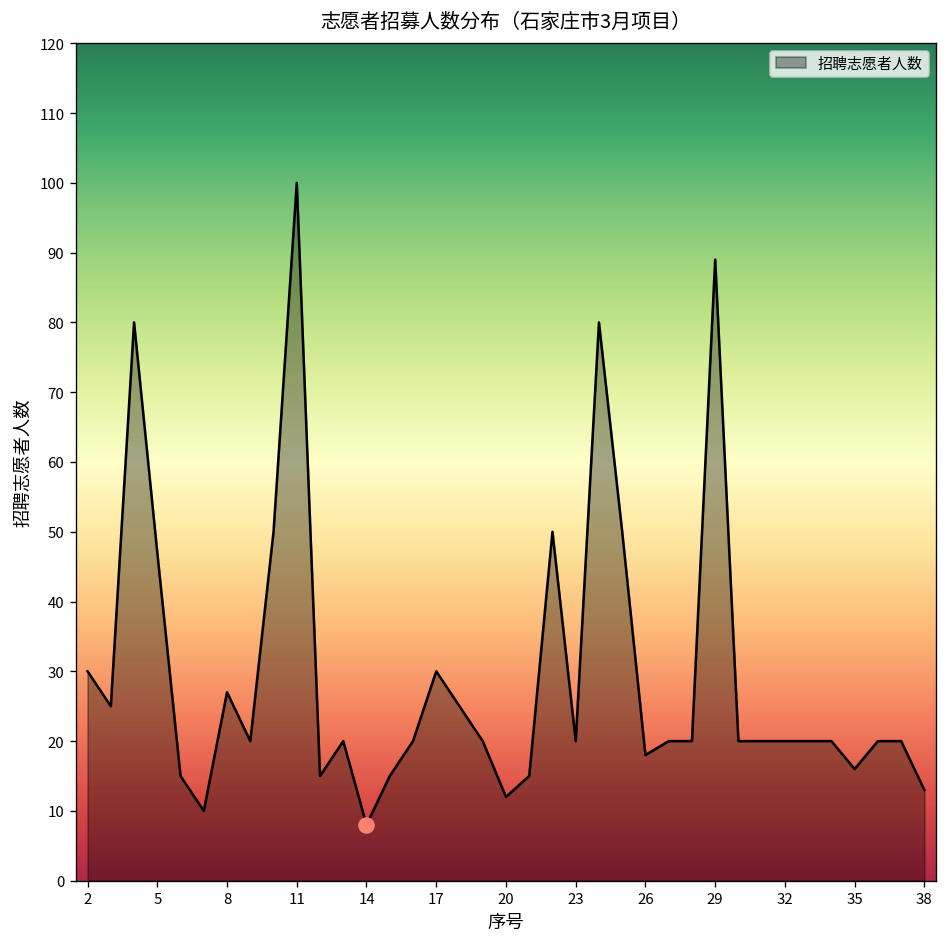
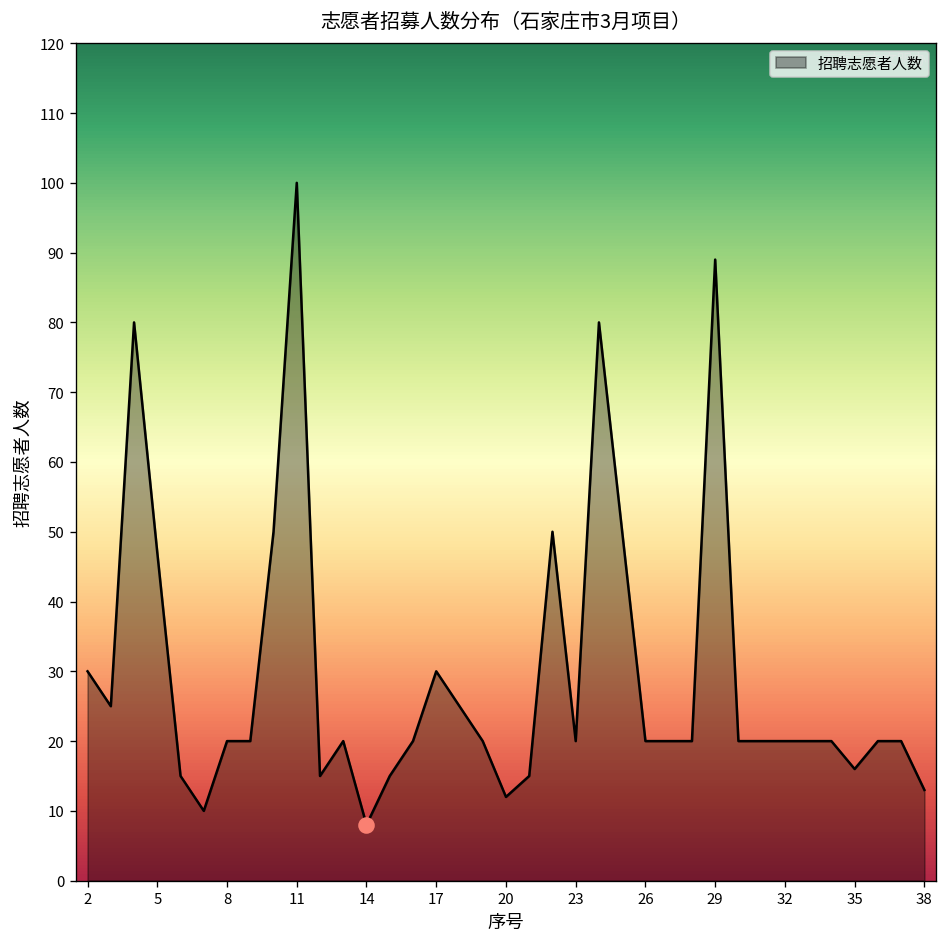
  {
    "招聘志愿者人数": {
      "2": 30,
      "5": 47,
-     "8": 27,
+     "8": 20,
      "11": 100,
      "17": 30,
      "20": 12,
      "23": 20,
-     "26": 18,
+     "26": 20,
      "29": 89,
      "32": 20,
      "35": 16,
      "38": 13
    }
  }
